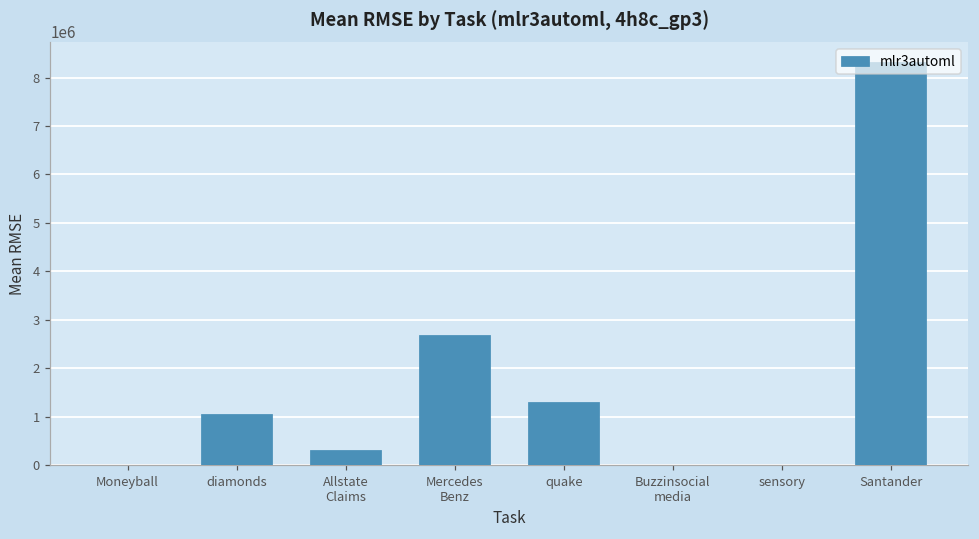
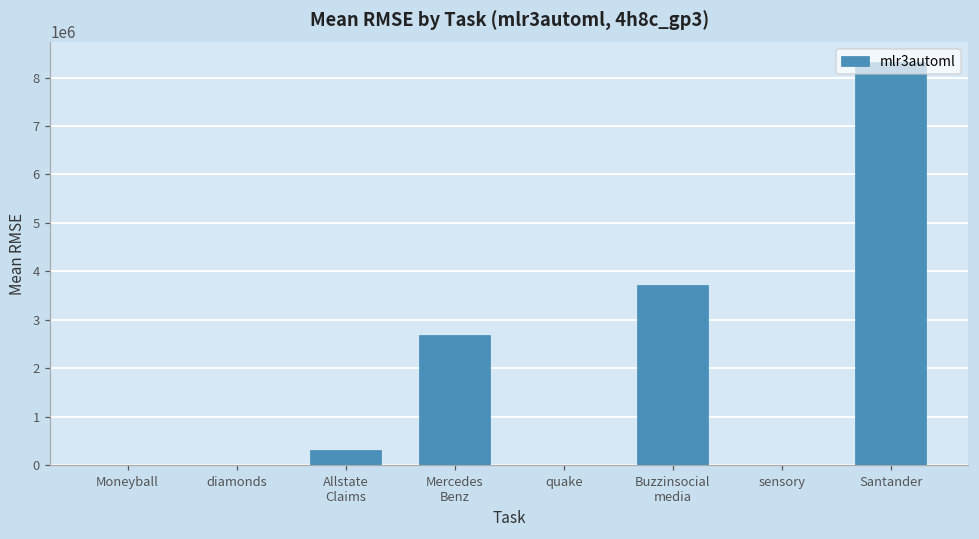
  {
-   "diamonds": 1000000,
+   "diamonds": 0,
    "Allstate Claims": 300000,
    "Mercedes Benz": 2700000,
-   "quake": 1300000,
-   "Buzzinsocial media": 0
+   "quake": 0,
+   "Buzzinsocial media": 3700000
  }
